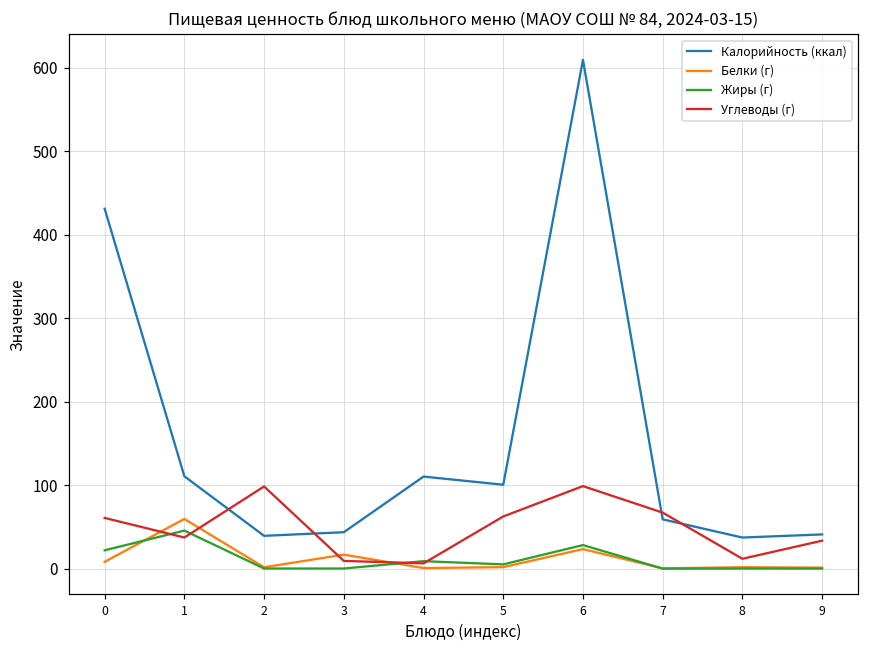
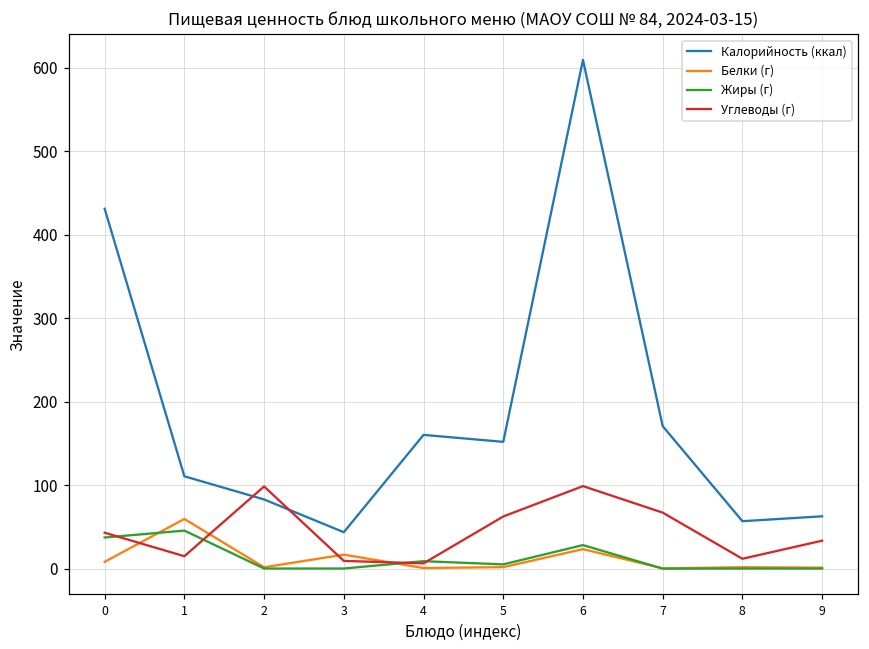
  {
    "Калорийность (ккал)": {
      "0": 430,
      "1": 110,
-     "2": 40,
+     "2": 80,
      "3": 40,
-     "4": 110,
-     "5": 100,
+     "4": 160,
+     "5": 150,
      "6": 610,
-     "7": 60,
-     "8": 40,
-     "9": 40
+     "7": 170,
+     "8": 60,
+     "9": 60
    },
    "Белки (г)": {
      "0": 10,
      "1": 60,
      "3": 20,
      "4": 0,
      "6": 20
    },
    "Жиры (г)": {
-     "0": 20,
+     "0": 40,
      "1": 50,
      "3": 0,
      "6": 30
    },
    "Углеводы (г)": {
-     "0": 60,
-     "1": 40,
+     "0": 40,
+     "1": 10,
      "2": 100,
      "3": 10,
      "5": 60,
      "6": 100,
      "7": 70,
      "8": 10,
      "9": 30
    }
  }
